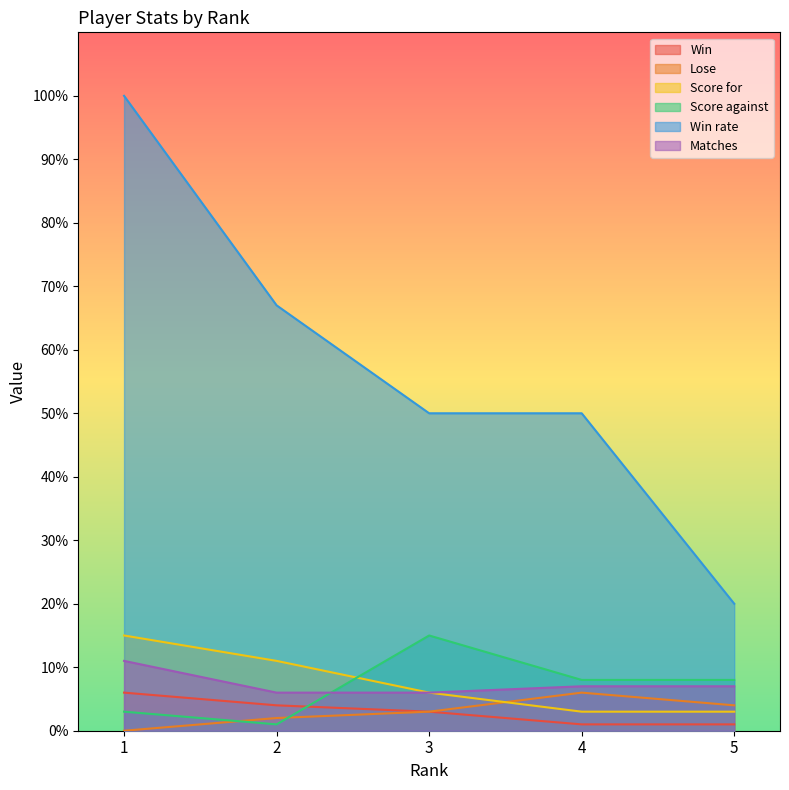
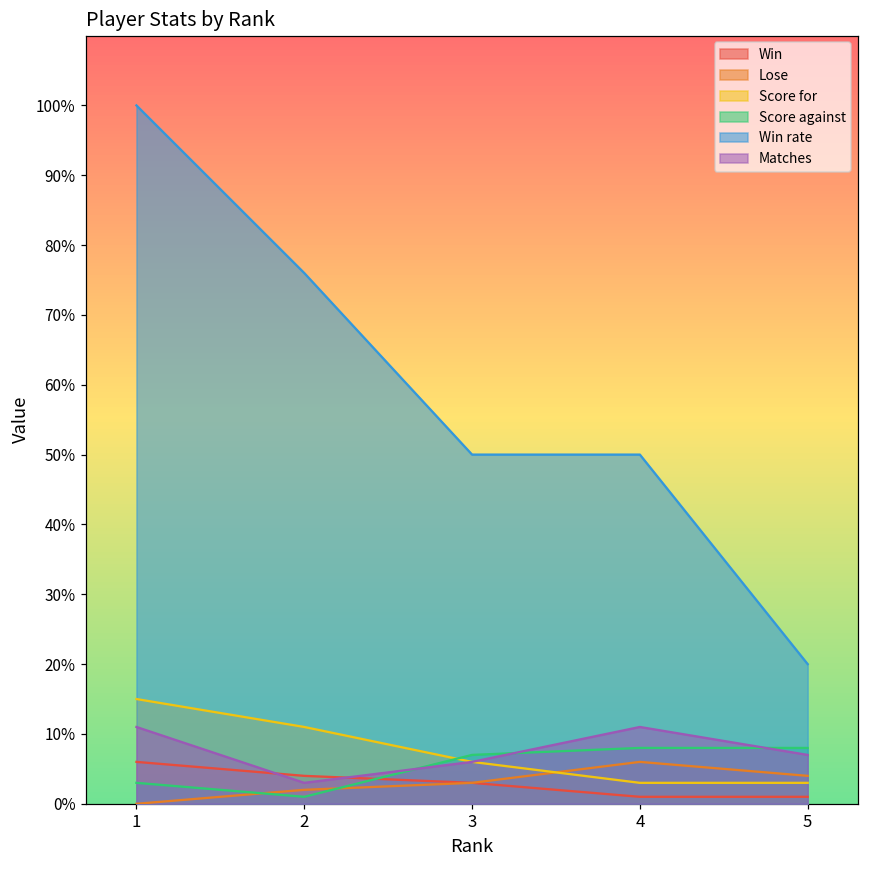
  {
    "Score for": {
      "1": "15%",
      "2": "11%",
      "4": "3%",
      "5": "3%"
    },
    "Score against": {
      "1": "3%",
      "2": "1%",
-     "3": "15%",
+     "3": "7%",
      "4": "8%",
      "5": "8%"
    },
    "Win rate": {
      "1": "100%",
-     "2": "67%",
+     "2": "76%",
      "3": "50%",
      "4": "50%",
      "5": "20%"
    },
    "Matches": {
      "1": "11%",
-     "2": "6%",
-     "4": "7%",
+     "2": "3%",
+     "4": "11%",
      "5": "7%"
    }
  }
